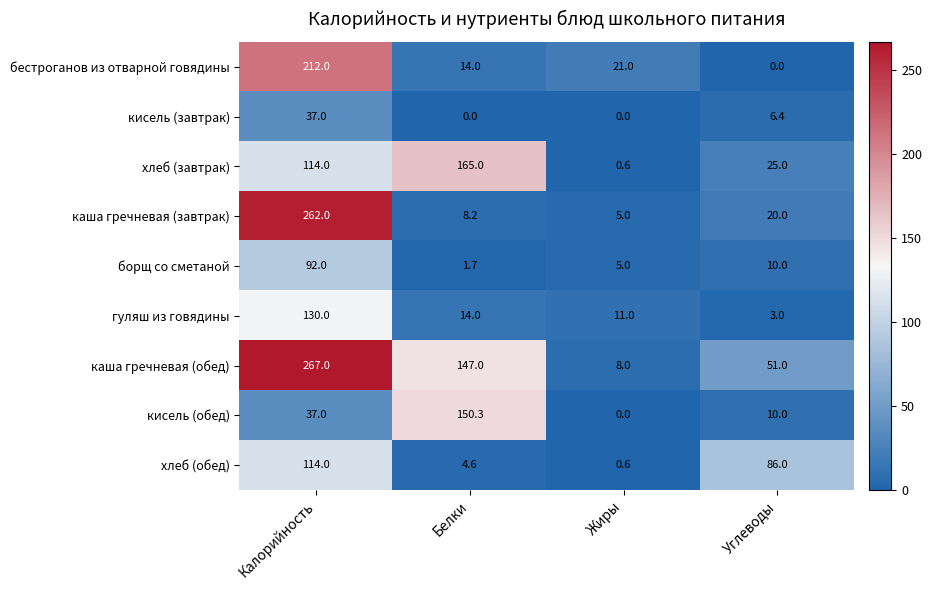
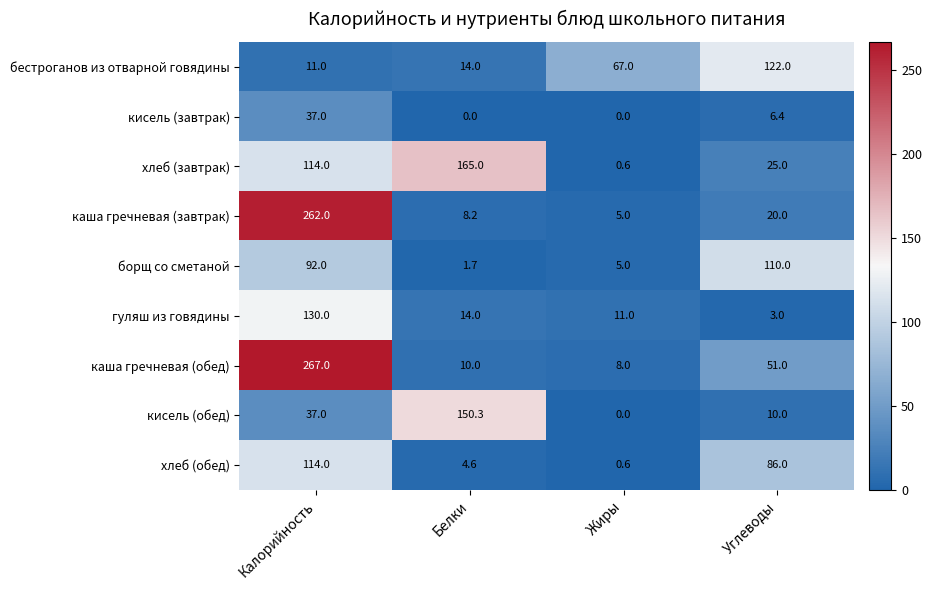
  {
    "бестроганов из отварной говядины": {
-     "Калорийность": 212.0,
+     "Калорийность": 11.0,
      "Белки": 14.0,
-     "Жиры": 21.0,
-     "Углеводы": 0.0
+     "Жиры": 67.0,
+     "Углеводы": 122.0
    },
    "кисель (завтрак)": {
      "Калорийность": 37.0,
      "Белки": 0.0,
      "Жиры": 0.0,
      "Углеводы": 6.4
    },
    "хлеб (завтрак)": {
      "Калорийность": 114.0,
      "Белки": 165.0,
      "Жиры": 0.6,
      "Углеводы": 25.0
    },
    "каша гречневая (завтрак)": {
      "Калорийность": 262.0,
      "Белки": 8.2,
      "Жиры": 5.0,
      "Углеводы": 20.0
    },
    "борщ со сметаной": {
      "Калорийность": 92.0,
      "Белки": 1.7,
      "Жиры": 5.0,
-     "Углеводы": 10.0
+     "Углеводы": 110.0
    },
    "гуляш из говядины": {
      "Калорийность": 130.0,
      "Белки": 14.0,
      "Жиры": 11.0,
      "Углеводы": 3.0
    },
    "каша гречневая (обед)": {
      "Калорийность": 267.0,
-     "Белки": 147.0,
+     "Белки": 10.0,
      "Жиры": 8.0,
      "Углеводы": 51.0
    },
    "кисель (обед)": {
      "Калорийность": 37.0,
      "Белки": 150.3,
      "Жиры": 0.0,
      "Углеводы": 10.0
    },
    "хлеб (обед)": {
      "Калорийность": 114.0,
      "Белки": 4.6,
      "Жиры": 0.6,
      "Углеводы": 86.0
    }
  }
